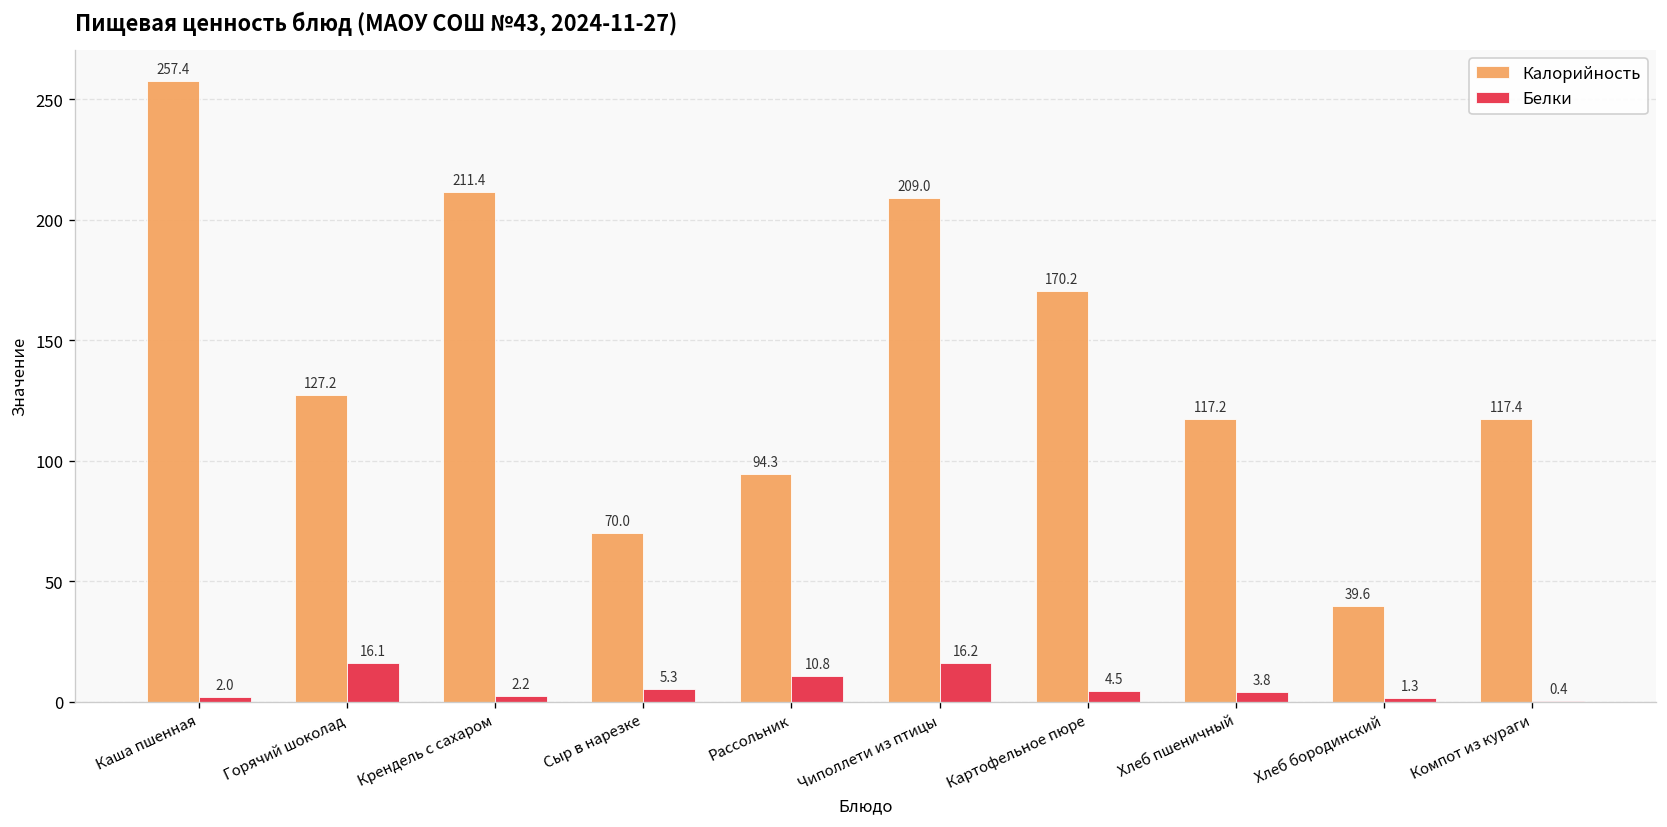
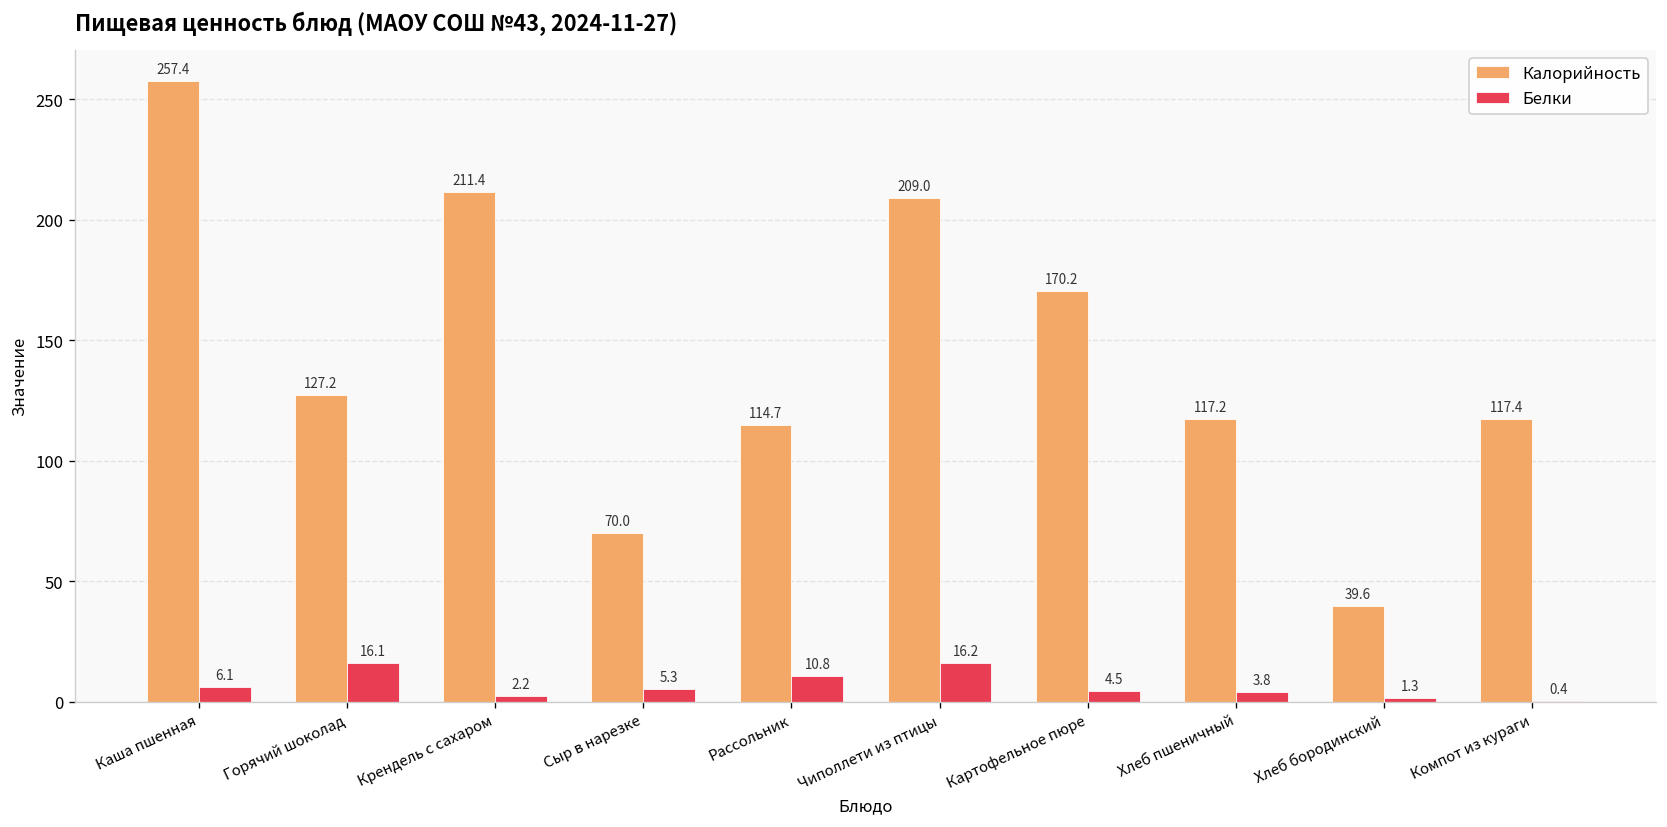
  {
    "Калорийность": {
      "Каша пшенная": 257.4,
      "Горячий шоколад": 127.2,
      "Крендель с сахаром": 211.4,
      "Сыр в нарезке": 70.0,
-     "Рассольник": 94.3,
+     "Рассольник": 114.7,
      "Чиполлети из птицы": 209.0,
      "Картофельное пюре": 170.2,
      "Хлеб пшеничный": 117.2,
      "Хлеб бородинский": 39.6,
      "Компот из кураги": 117.4
    },
    "Белки": {
-     "Каша пшенная": 2.0,
+     "Каша пшенная": 6.1,
      "Горячий шоколад": 16.1,
      "Крендель с сахаром": 2.2,
      "Сыр в нарезке": 5.3,
      "Рассольник": 10.8,
      "Чиполлети из птицы": 16.2,
      "Картофельное пюре": 4.5,
      "Хлеб пшеничный": 3.8,
      "Хлеб бородинский": 1.3,
      "Компот из кураги": 0.4
    }
  }
